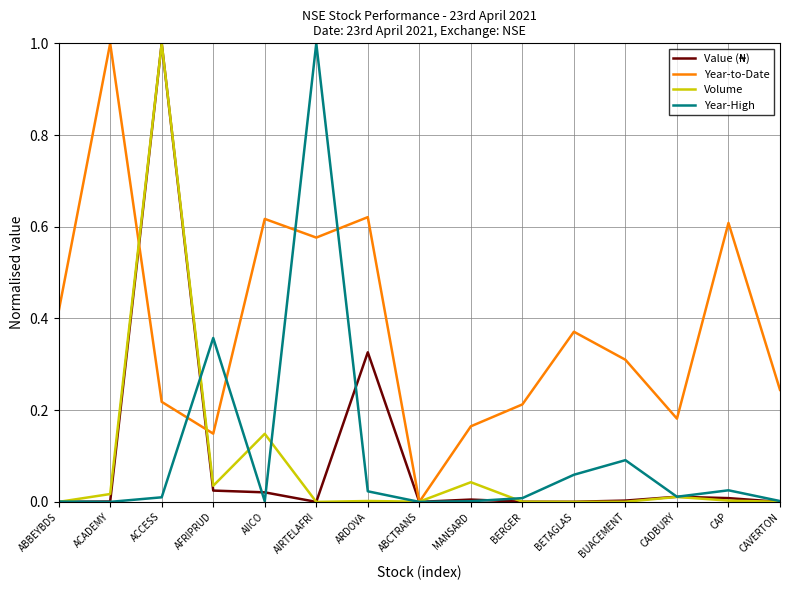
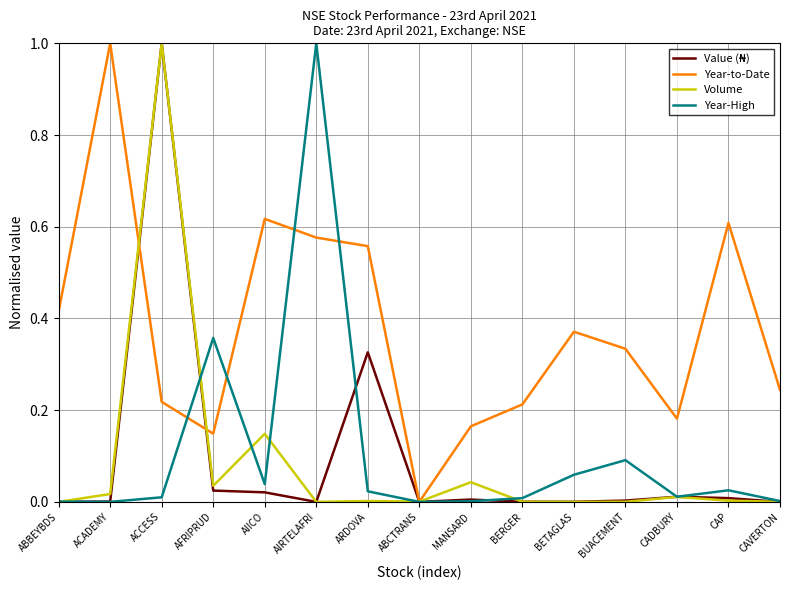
  {
    "Value (₦)": {
      "AFRIPRUD": 0.02,
      "AIICO": 0.02,
      "ARDOVA": 0.33
    },
    "Year-to-Date": {
      "ABBEYBDS": 0.42,
      "ACADEMY": 1.00,
      "ACCESS": 0.22,
      "AFRIPRUD": 0.15,
      "AIICO": 0.62,
      "AIRTELAFRI": 0.58,
-     "ARDOVA": 0.62,
+     "ARDOVA": 0.56,
      "MANSARD": 0.16,
      "BERGER": 0.21,
      "BETAGLAS": 0.37,
-     "BUACEMENT": 0.31,
+     "BUACEMENT": 0.33,
      "CADBURY": 0.18,
      "CAP": 0.61,
      "CAVERTON": 0.24
    },
    "Volume": {
      "ACADEMY": 0.02,
      "AFRIPRUD": 0.04,
      "AIICO": 0.15,
      "ARDOVA": 0.00,
      "MANSARD": 0.04
    },
    "Year-High": {
      "ACCESS": 0.01,
      "AFRIPRUD": 0.36,
-     "AIICO": 0.00,
+     "AIICO": 0.04,
      "AIRTELAFRI": 1.00,
      "ARDOVA": 0.02,
      "BERGER": 0.01,
      "BETAGLAS": 0.06,
      "BUACEMENT": 0.09,
      "CAP": 0.03
    }
  }
